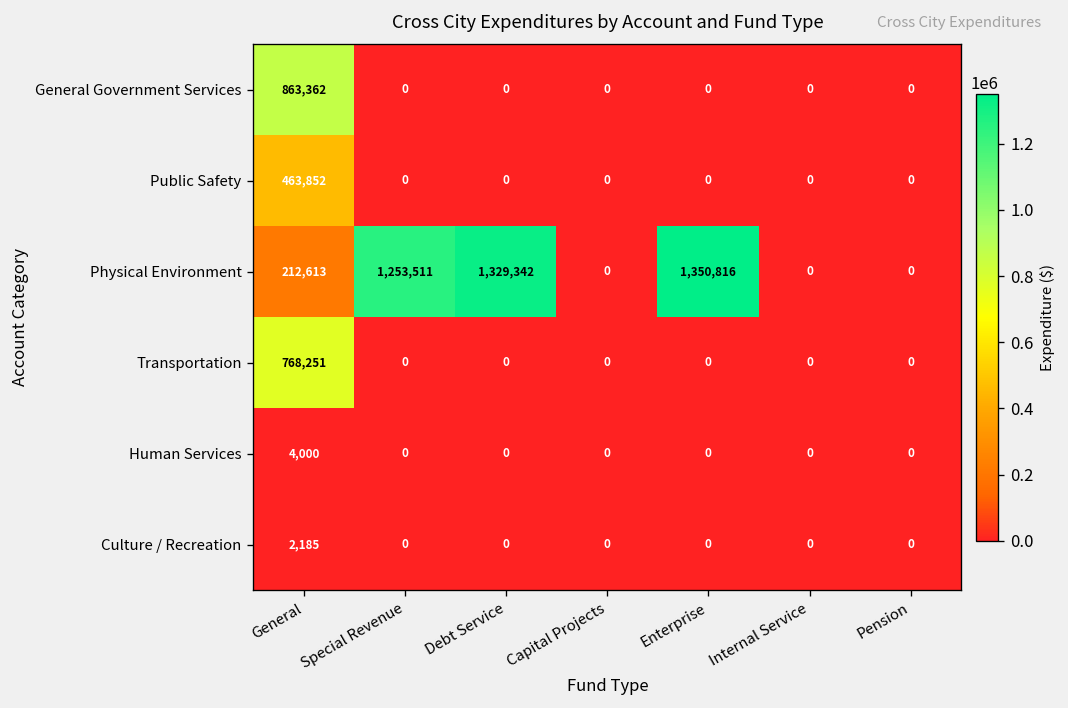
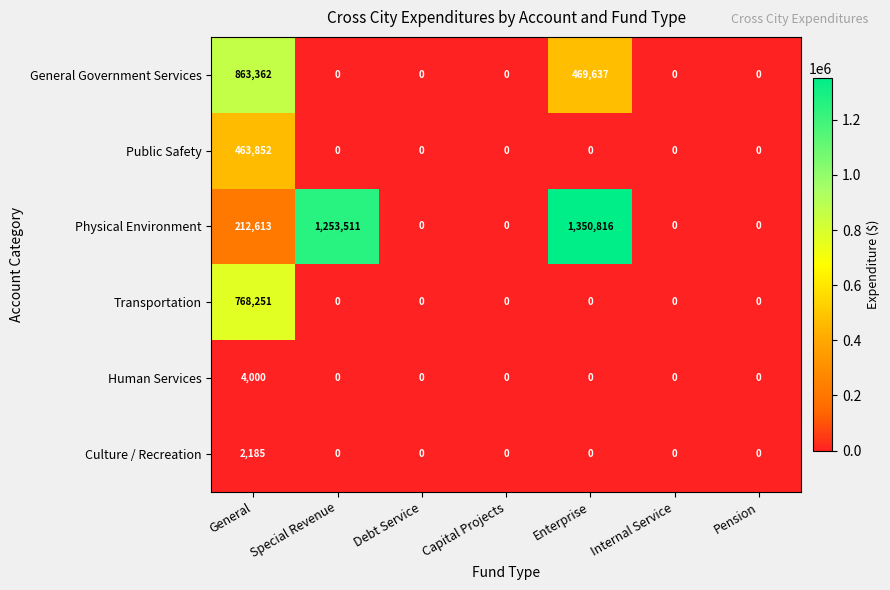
  {
    "General Government Services": {
      "General": "863,362",
      "Special Revenue": "0",
      "Debt Service": "0",
      "Capital Projects": "0",
-     "Enterprise": "0",
+     "Enterprise": "469,637",
      "Internal Service": "0",
      "Pension": "0"
    },
    "Public Safety": {
      "General": "463,852",
      "Special Revenue": "0",
      "Debt Service": "0",
      "Capital Projects": "0",
      "Enterprise": "0",
      "Internal Service": "0",
      "Pension": "0"
    },
    "Physical Environment": {
      "General": "212,613",
      "Special Revenue": "1,253,511",
-     "Debt Service": "1,329,342",
+     "Debt Service": "0",
      "Capital Projects": "0",
      "Enterprise": "1,350,816",
      "Internal Service": "0",
      "Pension": "0"
    },
    "Transportation": {
      "General": "768,251",
      "Special Revenue": "0",
      "Debt Service": "0",
      "Capital Projects": "0",
      "Enterprise": "0",
      "Internal Service": "0",
      "Pension": "0"
    },
    "Human Services": {
      "General": "4,000",
      "Special Revenue": "0",
      "Debt Service": "0",
      "Capital Projects": "0",
      "Enterprise": "0",
      "Internal Service": "0",
      "Pension": "0"
    },
    "Culture / Recreation": {
      "General": "2,185",
      "Special Revenue": "0",
      "Debt Service": "0",
      "Capital Projects": "0",
      "Enterprise": "0",
      "Internal Service": "0",
      "Pension": "0"
    }
  }
